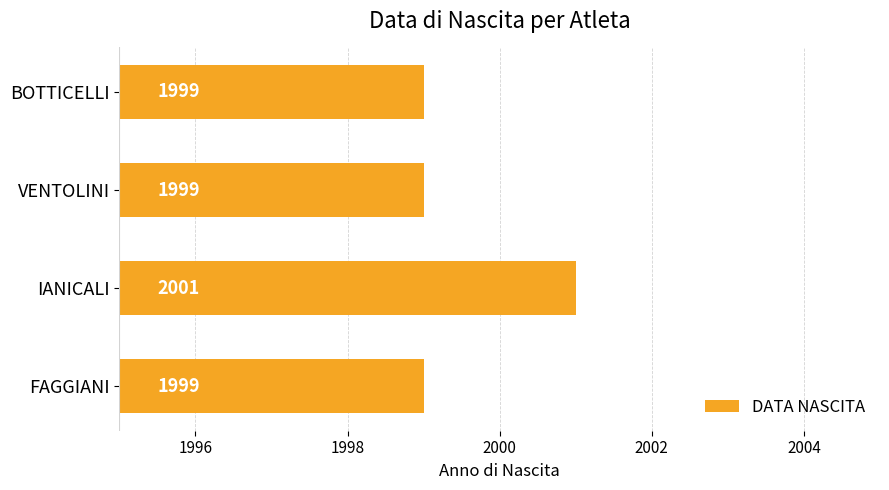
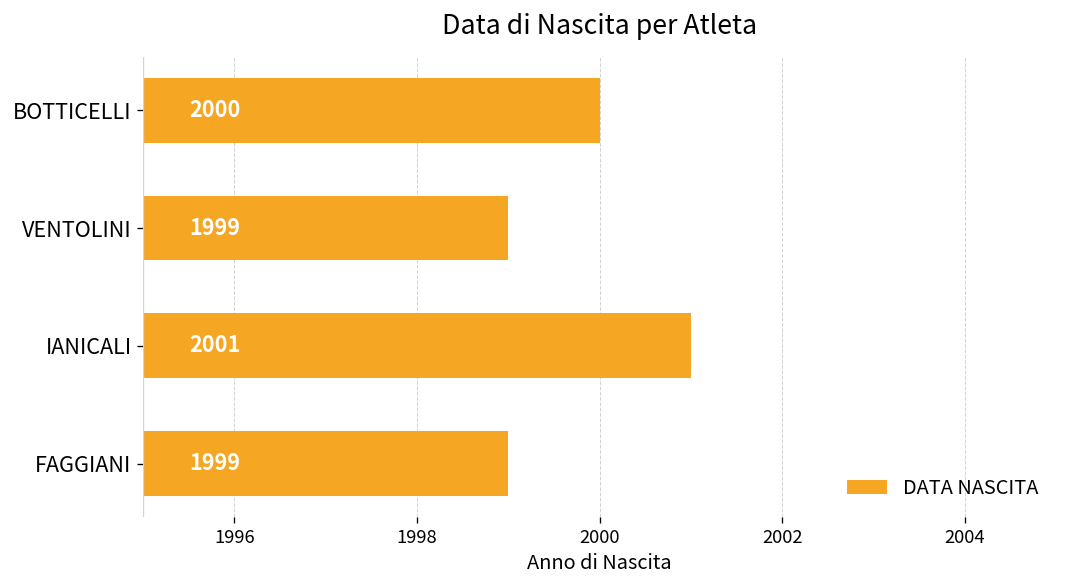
  {
-   "BOTTICELLI": 1999,
+   "BOTTICELLI": 2000,
    "VENTOLINI": 1999,
    "IANICALI": 2001,
    "FAGGIANI": 1999
  }
